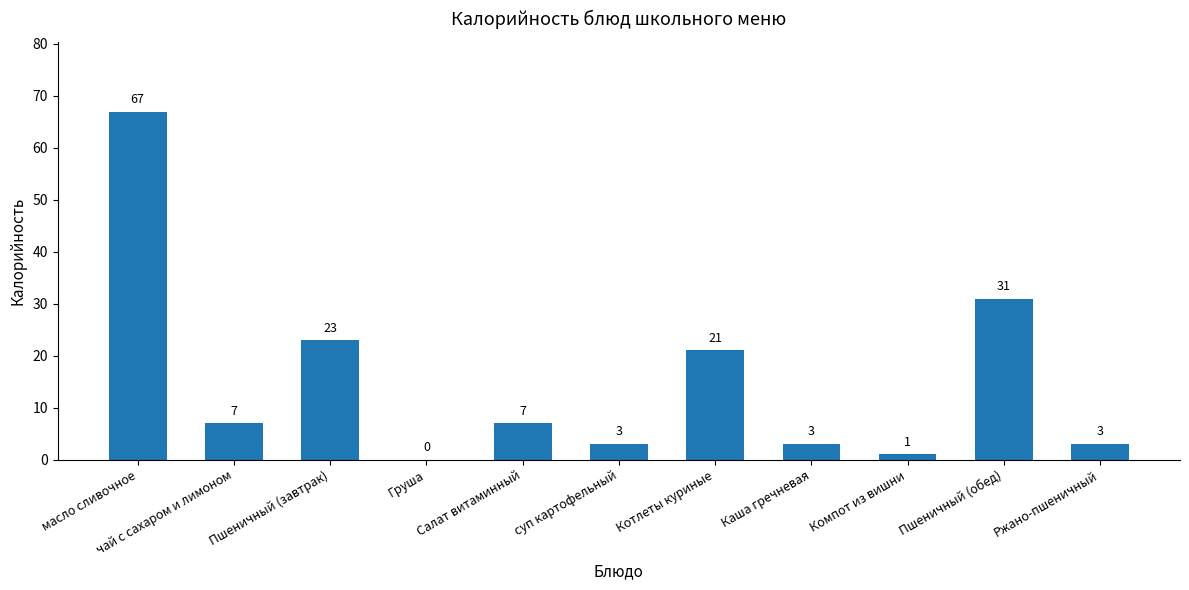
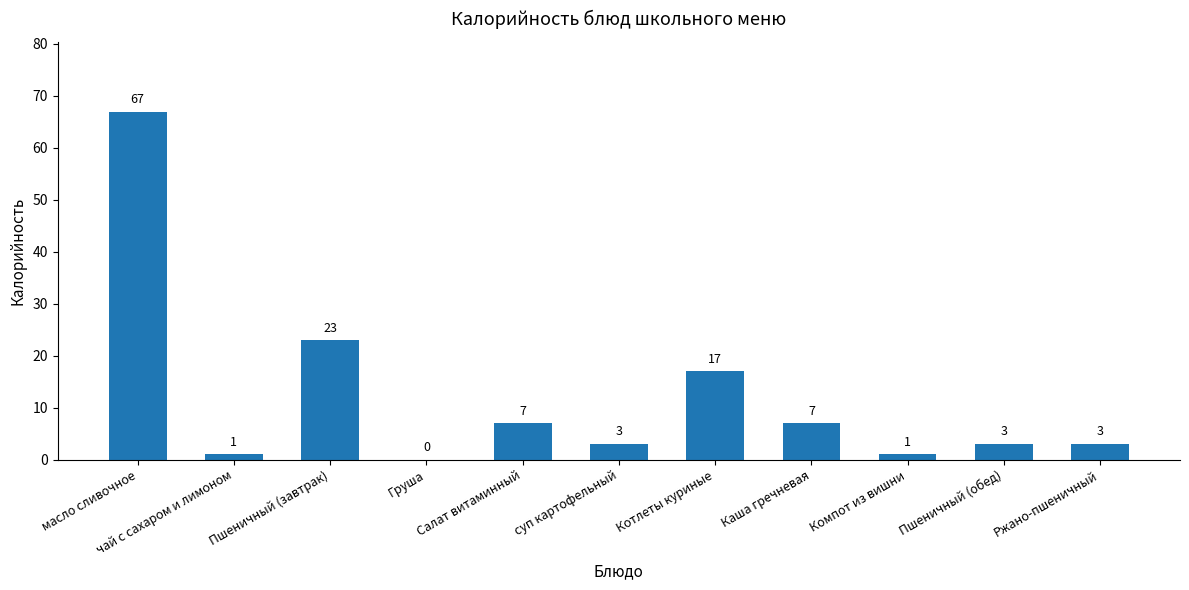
  {
    "масло сливочное": 67,
-   "чай с сахаром и лимоном": 7,
+   "чай с сахаром и лимоном": 1,
    "Пшеничный (завтрак)": 23,
    "Груша": 0,
    "Салат витаминный": 7,
    "суп картофельный": 3,
-   "Котлеты куриные": 21,
-   "Каша гречневая": 3,
+   "Котлеты куриные": 17,
+   "Каша гречневая": 7,
    "Компот из вишни": 1,
-   "Пшеничный (обед)": 31,
+   "Пшеничный (обед)": 3,
    "Ржано-пшеничный": 3
  }
